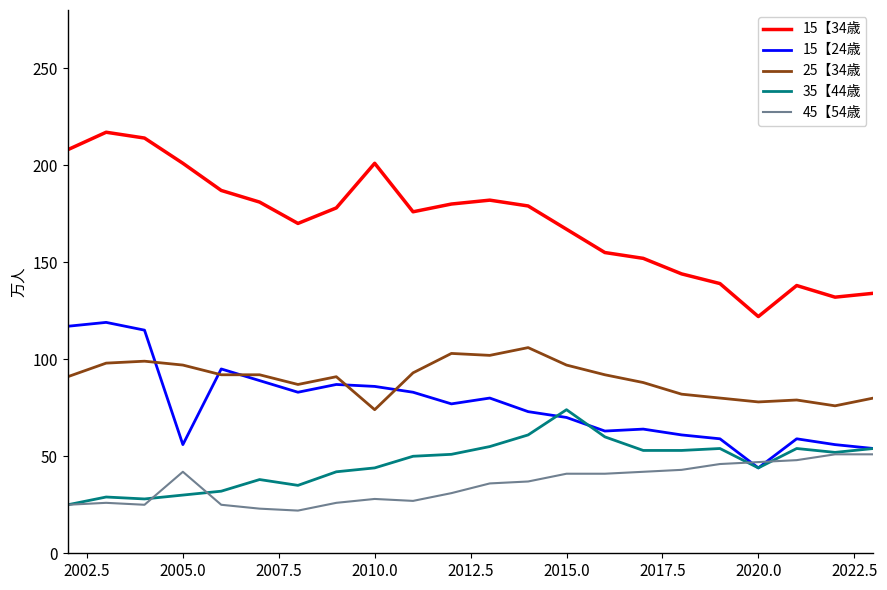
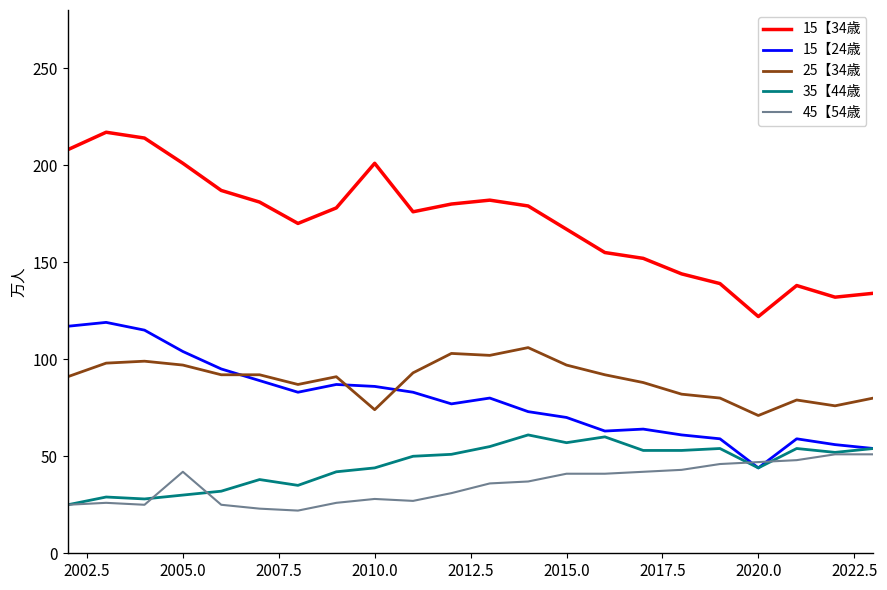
  {
    "15【34歳": {
      "2005.0": 201,
      "2010.0": 201,
      "2015.0": 167,
      "2020.0": 122
    },
    "15【24歳": {
-     "2005.0": 56,
+     "2005.0": 104,
      "2010.0": 86,
      "2015.0": 70
    },
    "25【34歳": {
      "2005.0": 97,
      "2010.0": 74,
      "2015.0": 97,
-     "2020.0": 78
+     "2020.0": 71
    },
    "35【44歳": {
      "2005.0": 30,
      "2010.0": 44,
-     "2015.0": 74
+     "2015.0": 57
    },
    "45【54歳": {
      "2005.0": 42,
      "2010.0": 28,
      "2015.0": 41,
      "2020.0": 47
    }
  }
